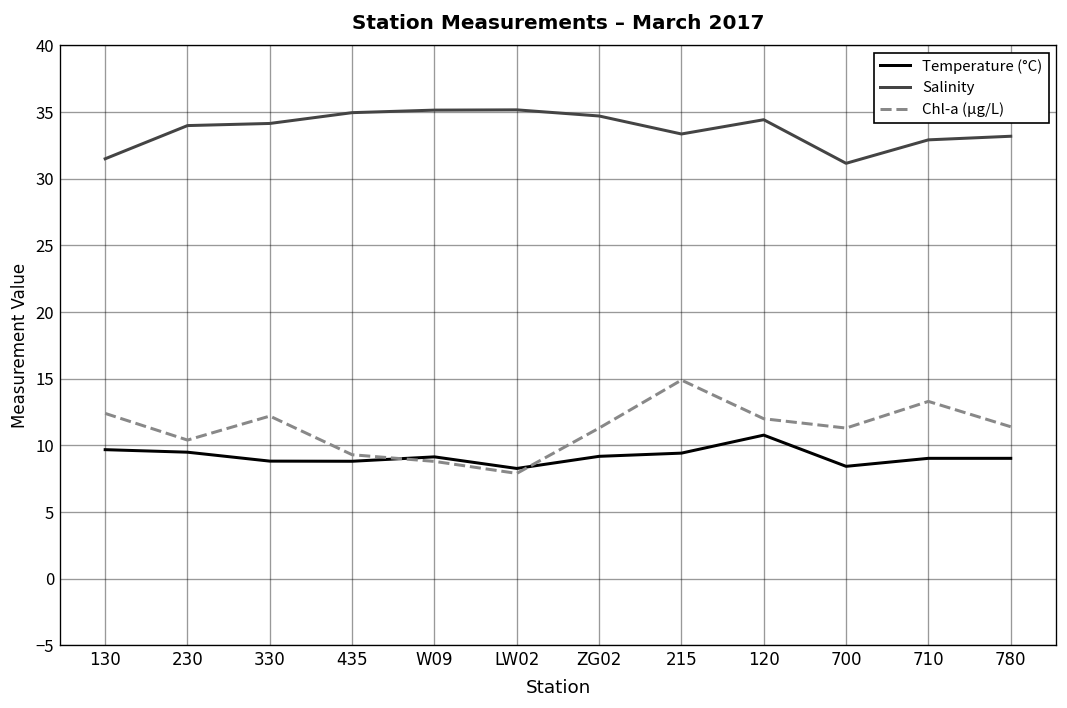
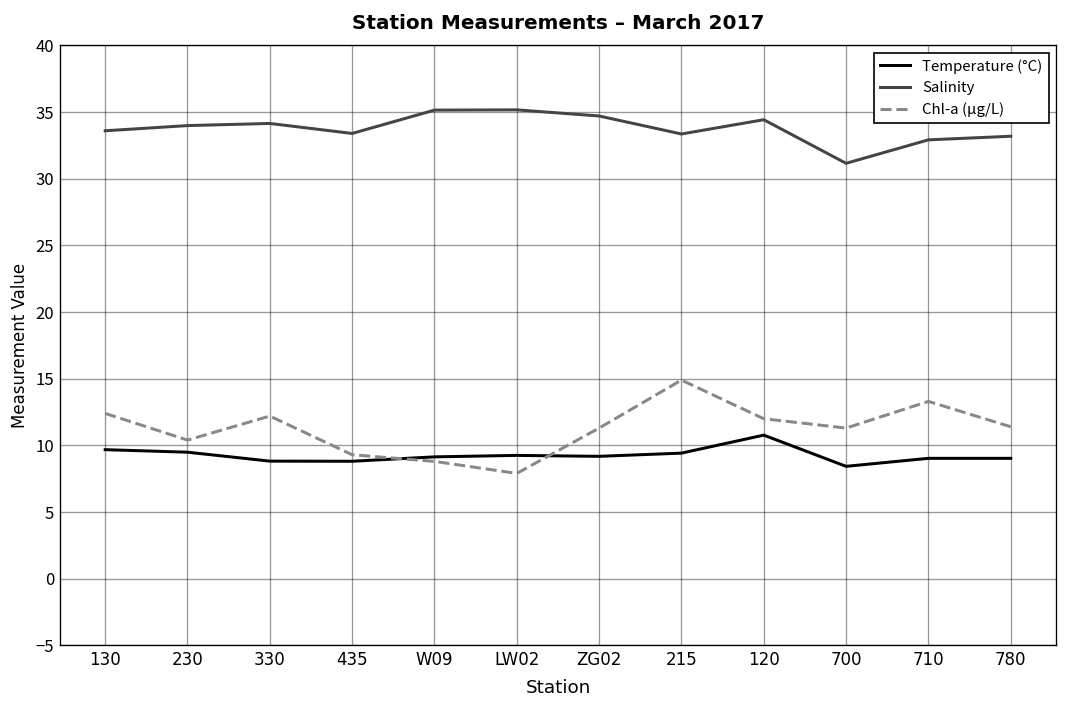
  {
    "Temperature (°C)": {
      "130": 9.7,
      "230": 9.5,
      "330": 8.8,
      "435": 8.8,
      "W09": 9.1,
-     "LW02": 8.3,
+     "LW02": 9.3,
      "ZG02": 9.2,
      "215": 9.4,
      "120": 10.8,
      "700": 8.4,
      "710": 9.0,
      "780": 9.0
    },
    "Salinity": {
-     "130": 31.5,
+     "130": 33.6,
      "230": 34.0,
      "330": 34.2,
-     "435": 35.0,
+     "435": 33.4,
      "W09": 35.2,
      "LW02": 35.2,
      "ZG02": 34.7,
      "215": 33.4,
      "120": 34.4,
      "700": 31.2,
      "710": 32.9,
      "780": 33.2
    },
    "Chl-a (µg/L)": {
      "130": 12.4,
      "230": 10.4,
      "330": 12.2,
      "435": 9.3,
      "W09": 8.8,
      "LW02": 7.9,
      "ZG02": 11.3,
      "215": 14.9,
      "120": 12.0,
      "700": 11.3,
      "710": 13.3,
      "780": 11.4
    }
  }
